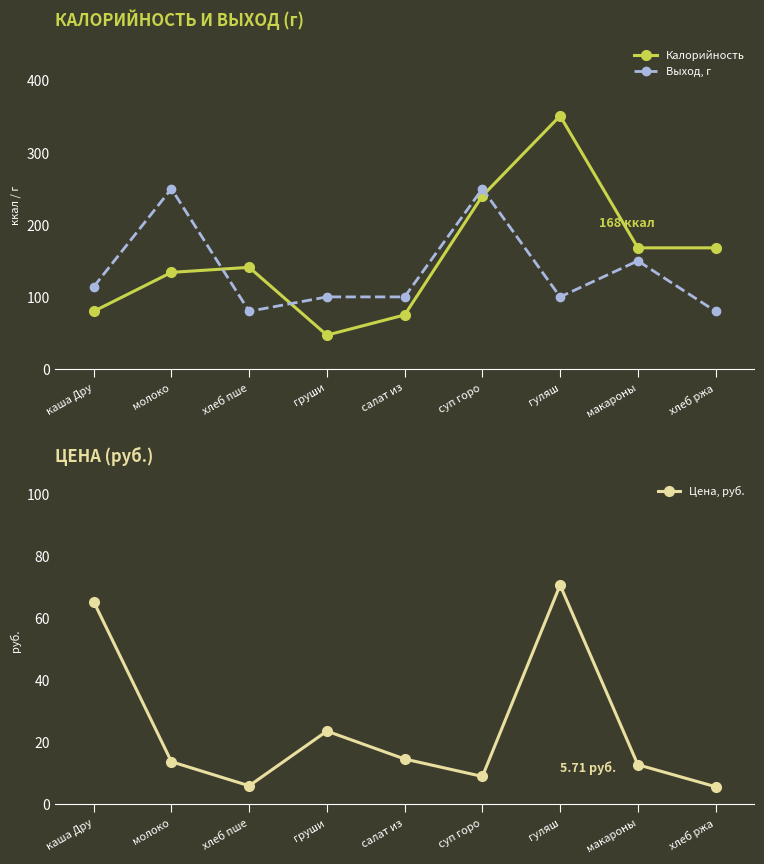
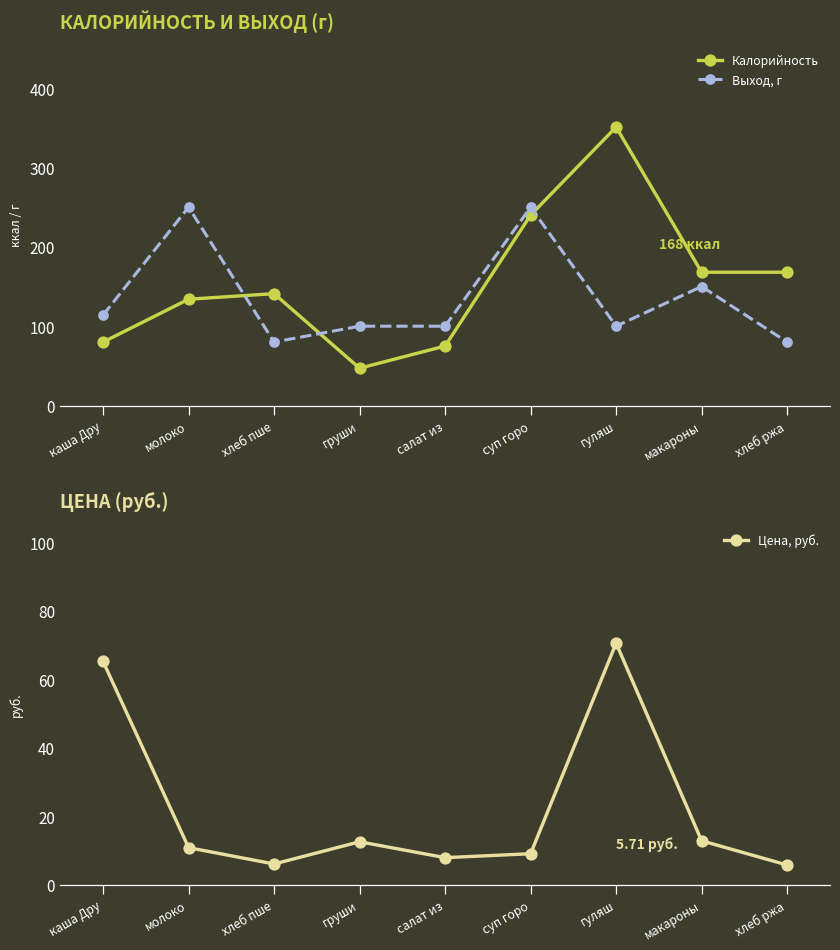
  {
    "КАЛОРИЙНОСТЬ И ВЫХОД (г)": {
      "Калорийность": {
        "макароны": 168
      },
      "Выход, г": {
        "каша Дру": 110,
        "молоко": 250,
        "хлеб пше": 80,
        "груши": 100,
        "салат из": 100,
        "суп горо": 250,
        "гуляш": 100,
        "макароны": 150,
        "хлеб ржа": 80
      }
    },
    "ЦЕНА (руб.)": {
      "каша Дру": 65,
-     "молоко": 14,
+     "молоко": 11,
      "хлеб пше": 6,
-     "груши": 24,
-     "салат из": 15,
+     "груши": 13,
+     "салат из": 8,
      "суп горо": 9,
      "гуляш": 71,
      "хлеб ржа": 6
    }
  }
